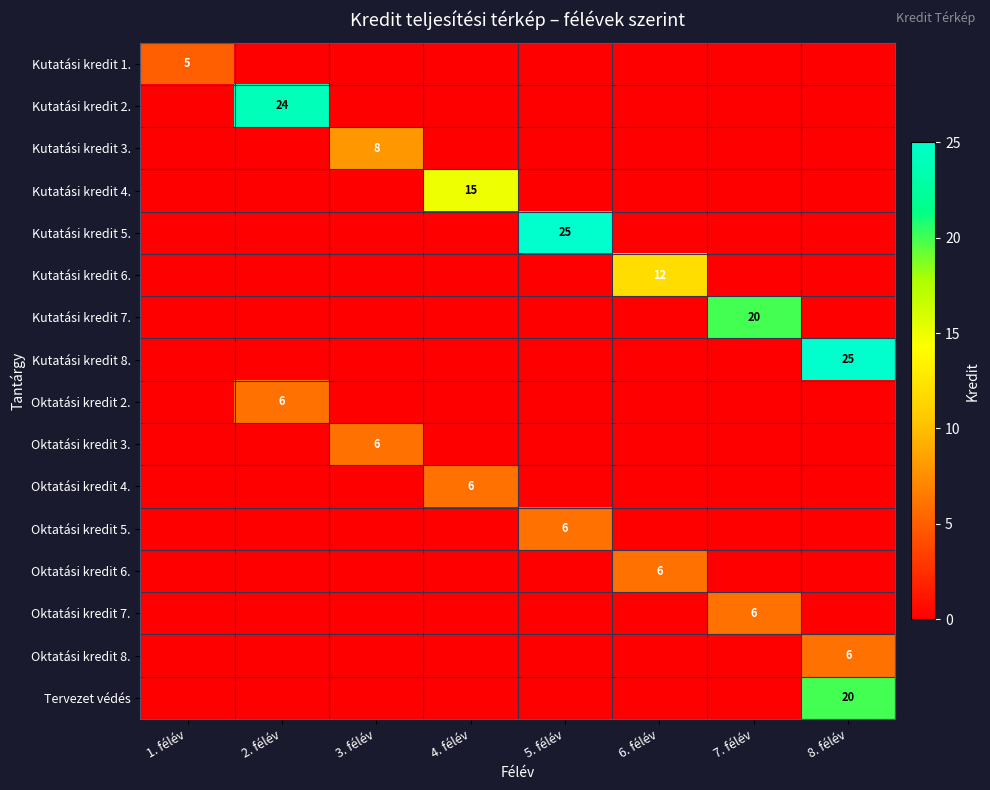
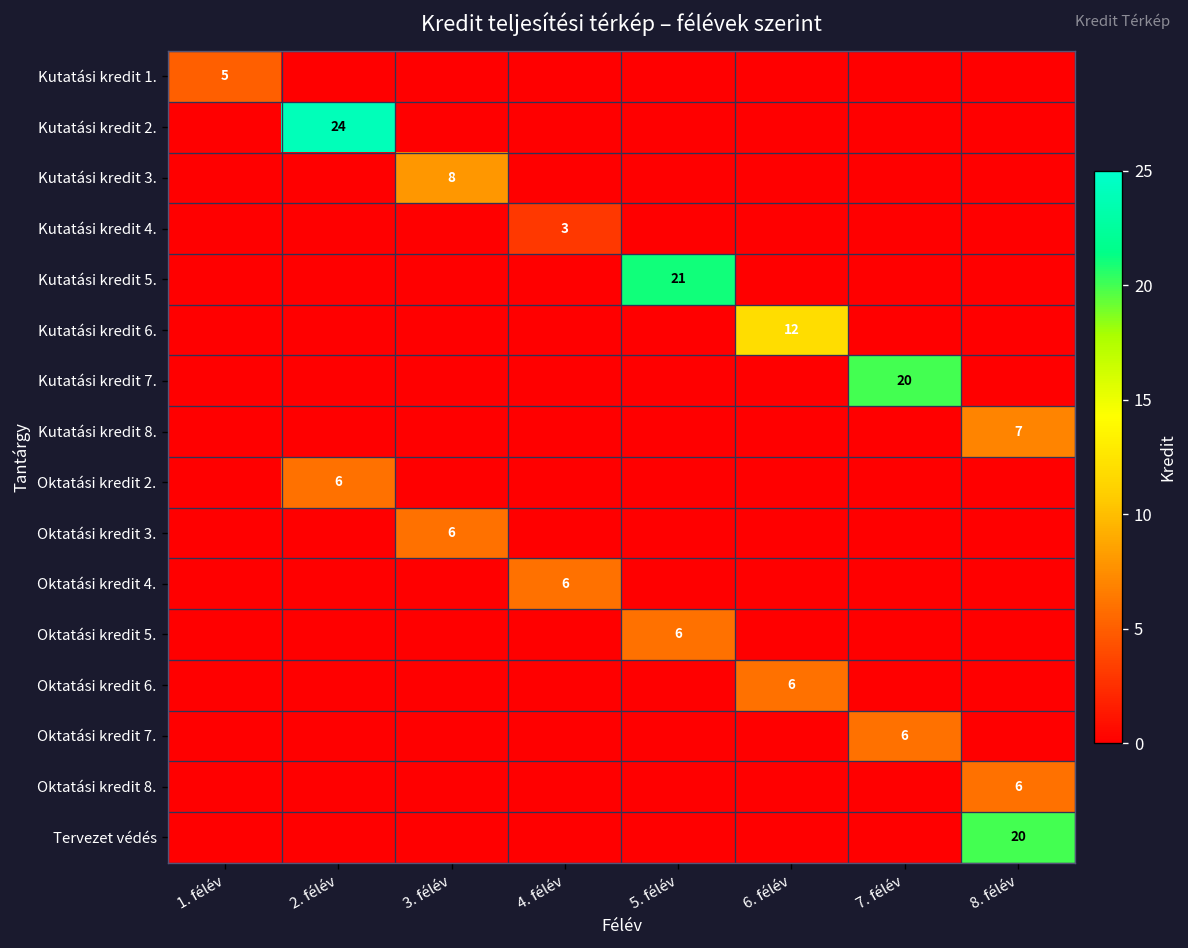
  {
    "Kutatási kredit 1.": {
      "1. félév": 5
    },
    "Kutatási kredit 2.": {
      "2. félév": 24
    },
    "Kutatási kredit 3.": {
      "3. félév": 8
    },
    "Kutatási kredit 4.": {
-     "4. félév": 15
+     "4. félév": 3
    },
    "Kutatási kredit 5.": {
-     "5. félév": 25
+     "5. félév": 21
    },
    "Kutatási kredit 6.": {
      "6. félév": 12
    },
    "Kutatási kredit 7.": {
      "7. félév": 20
    },
    "Kutatási kredit 8.": {
-     "8. félév": 25
+     "8. félév": 7
    },
    "Oktatási kredit 2.": {
      "2. félév": 6
    },
    "Oktatási kredit 3.": {
      "3. félév": 6
    },
    "Oktatási kredit 4.": {
      "4. félév": 6
    },
    "Oktatási kredit 5.": {
      "5. félév": 6
    },
    "Oktatási kredit 6.": {
      "6. félév": 6
    },
    "Oktatási kredit 7.": {
      "7. félév": 6
    },
    "Oktatási kredit 8.": {
      "8. félév": 6
    },
    "Tervezet védés": {
      "8. félév": 20
    }
  }
